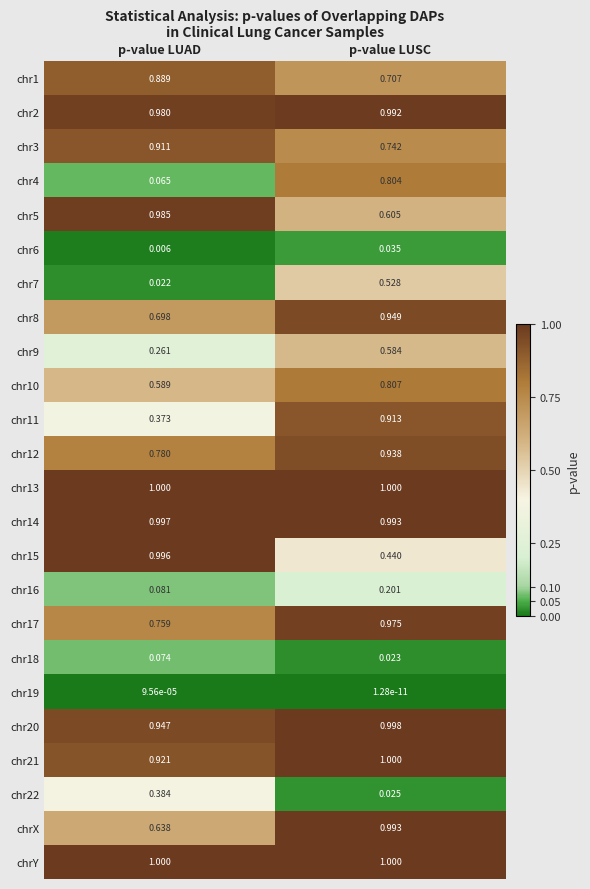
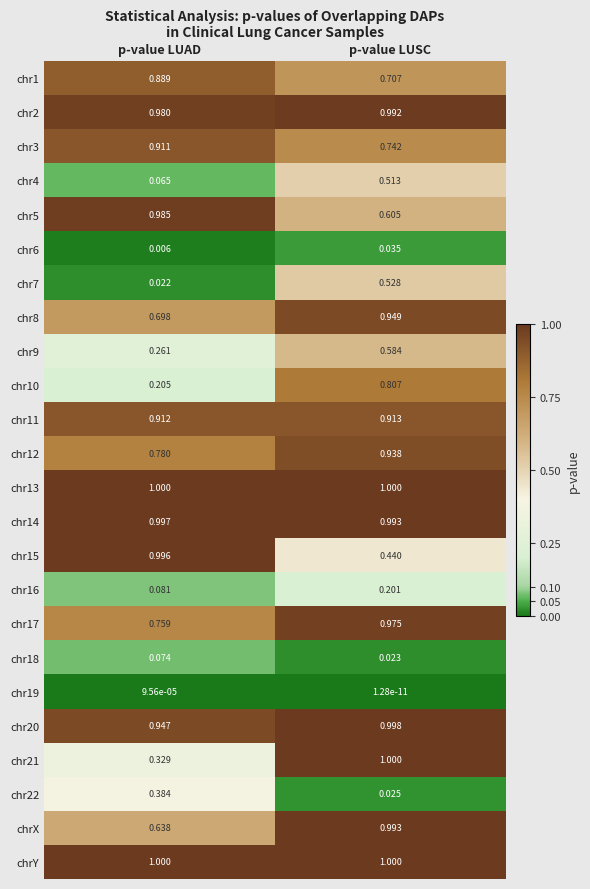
  {
    "chr1": {
      "p-value LUAD": "0.889",
      "p-value LUSC": "0.707"
    },
    "chr2": {
      "p-value LUAD": "0.980",
      "p-value LUSC": "0.992"
    },
    "chr3": {
      "p-value LUAD": "0.911",
      "p-value LUSC": "0.742"
    },
    "chr4": {
      "p-value LUAD": "0.065",
-     "p-value LUSC": "0.804"
+     "p-value LUSC": "0.513"
    },
    "chr5": {
      "p-value LUAD": "0.985",
      "p-value LUSC": "0.605"
    },
    "chr6": {
      "p-value LUAD": "0.006",
      "p-value LUSC": "0.035"
    },
    "chr7": {
      "p-value LUAD": "0.022",
      "p-value LUSC": "0.528"
    },
    "chr8": {
      "p-value LUAD": "0.698",
      "p-value LUSC": "0.949"
    },
    "chr9": {
      "p-value LUAD": "0.261",
      "p-value LUSC": "0.584"
    },
    "chr10": {
-     "p-value LUAD": "0.589",
+     "p-value LUAD": "0.205",
      "p-value LUSC": "0.807"
    },
    "chr11": {
-     "p-value LUAD": "0.373",
+     "p-value LUAD": "0.912",
      "p-value LUSC": "0.913"
    },
    "chr12": {
      "p-value LUAD": "0.780",
      "p-value LUSC": "0.938"
    },
    "chr13": {
      "p-value LUAD": "1.000",
      "p-value LUSC": "1.000"
    },
    "chr14": {
      "p-value LUAD": "0.997",
      "p-value LUSC": "0.993"
    },
    "chr15": {
      "p-value LUAD": "0.996",
      "p-value LUSC": "0.440"
    },
    "chr16": {
      "p-value LUAD": "0.081",
      "p-value LUSC": "0.201"
    },
    "chr17": {
      "p-value LUAD": "0.759",
      "p-value LUSC": "0.975"
    },
    "chr18": {
      "p-value LUAD": "0.074",
      "p-value LUSC": "0.023"
    },
    "chr19": {
      "p-value LUAD": "9.56e-05",
      "p-value LUSC": "1.28e-11"
    },
    "chr20": {
      "p-value LUAD": "0.947",
      "p-value LUSC": "0.998"
    },
    "chr21": {
-     "p-value LUAD": "0.921",
+     "p-value LUAD": "0.329",
      "p-value LUSC": "1.000"
    },
    "chr22": {
      "p-value LUAD": "0.384",
      "p-value LUSC": "0.025"
    },
    "chrX": {
      "p-value LUAD": "0.638",
      "p-value LUSC": "0.993"
    },
    "chrY": {
      "p-value LUAD": "1.000",
      "p-value LUSC": "1.000"
    }
  }
